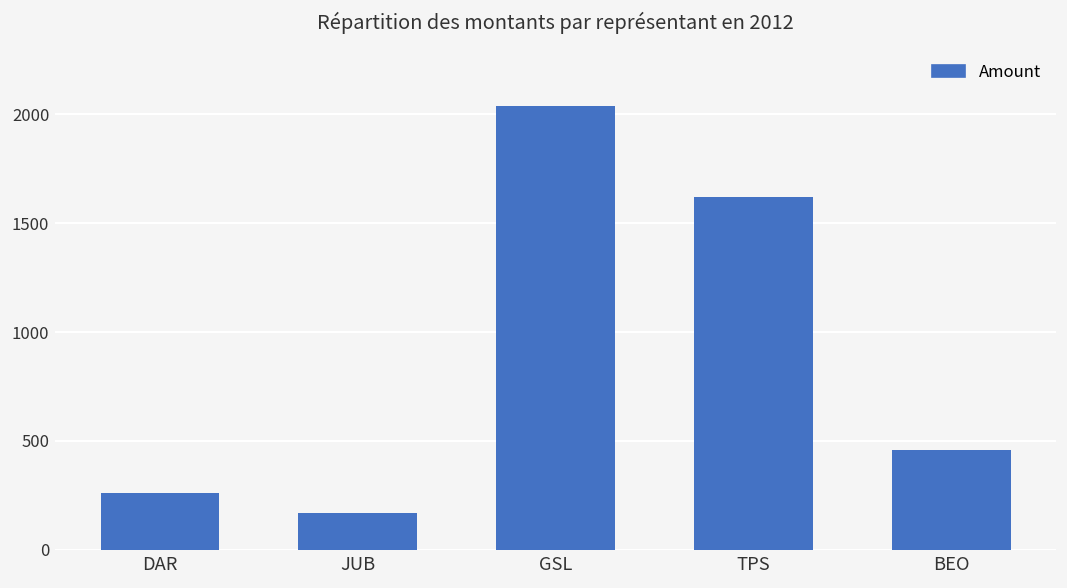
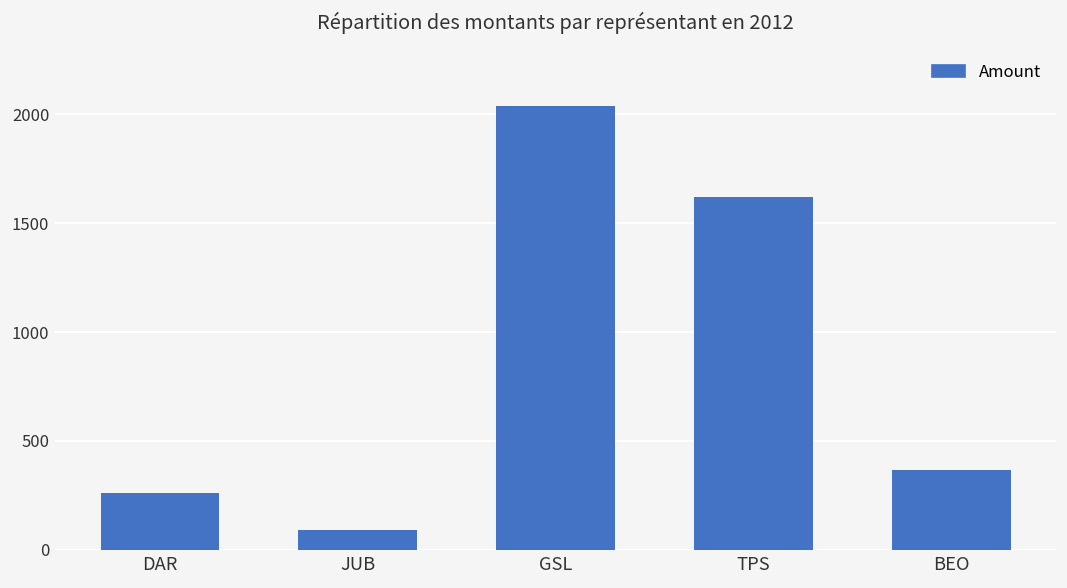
  {
    "DAR": 260,
-   "JUB": 170,
+   "JUB": 90,
    "GSL": 2040,
    "TPS": 1620,
-   "BEO": 460
+   "BEO": 370
  }
